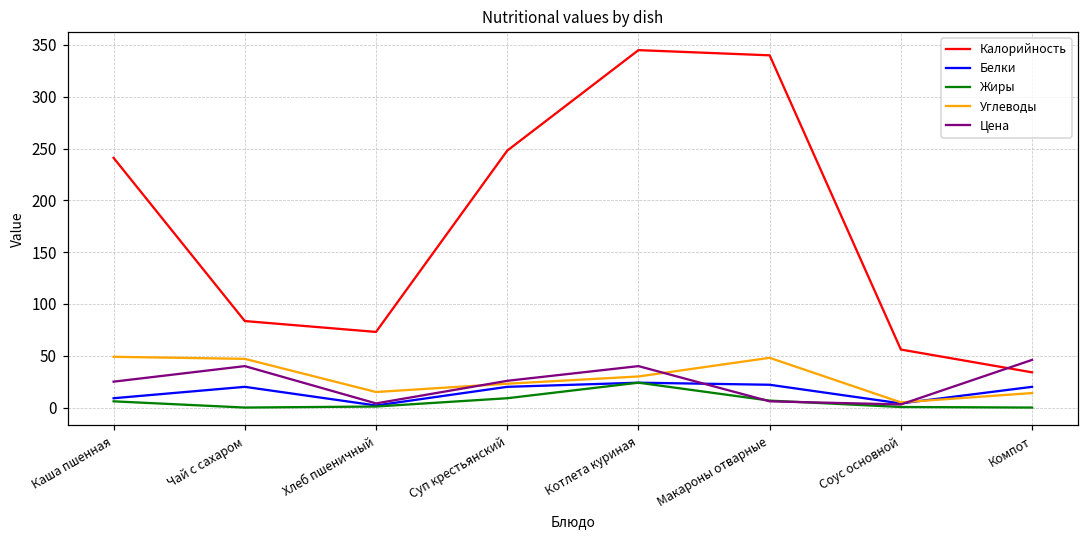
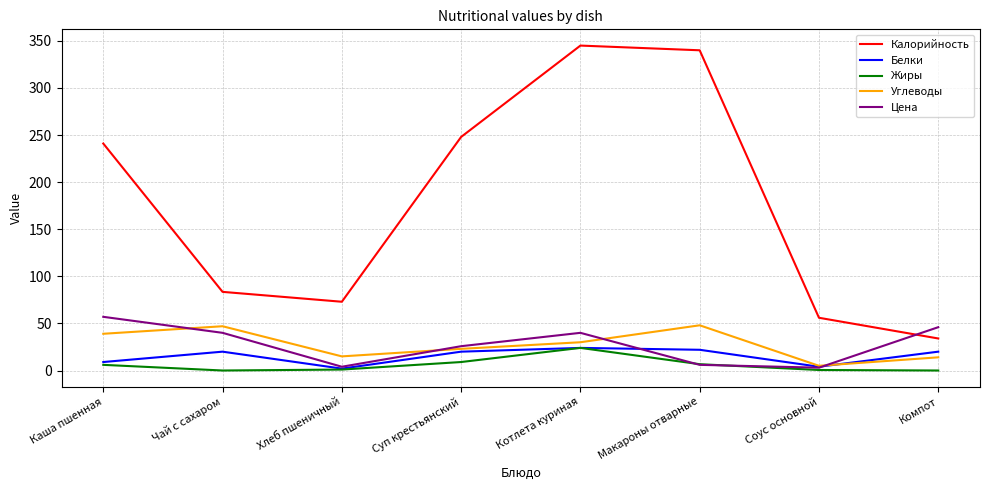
  {
    "Калорийность": {
      "Каша пшенная": 240,
      "Чай с сахаром": 80,
      "Хлеб пшеничный": 70,
      "Суп крестьянский": 250,
      "Котлета куриная": 350,
      "Макароны отварные": 340,
      "Соус основной": 60,
      "Компот": 30
    },
    "Белки": {
      "Каша пшенная": 10,
      "Чай с сахаром": 20,
      "Суп крестьянский": 20,
      "Макароны отварные": 20,
      "Компот": 20
    },
    "Жиры": {
      "Каша пшенная": 10,
      "Чай с сахаром": 0,
      "Суп крестьянский": 10,
      "Компот": 0
    },
    "Углеводы": {
-     "Каша пшенная": 50,
+     "Каша пшенная": 40,
      "Чай с сахаром": 50,
      "Хлеб пшеничный": 20,
      "Суп крестьянский": 20,
      "Котлета куриная": 30,
      "Макароны отварные": 50,
      "Компот": 10
    },
    "Цена": {
-     "Каша пшенная": 30,
+     "Каша пшенная": 60,
      "Чай с сахаром": 40,
      "Суп крестьянский": 30,
      "Котлета куриная": 40,
      "Компот": 50
    }
  }
